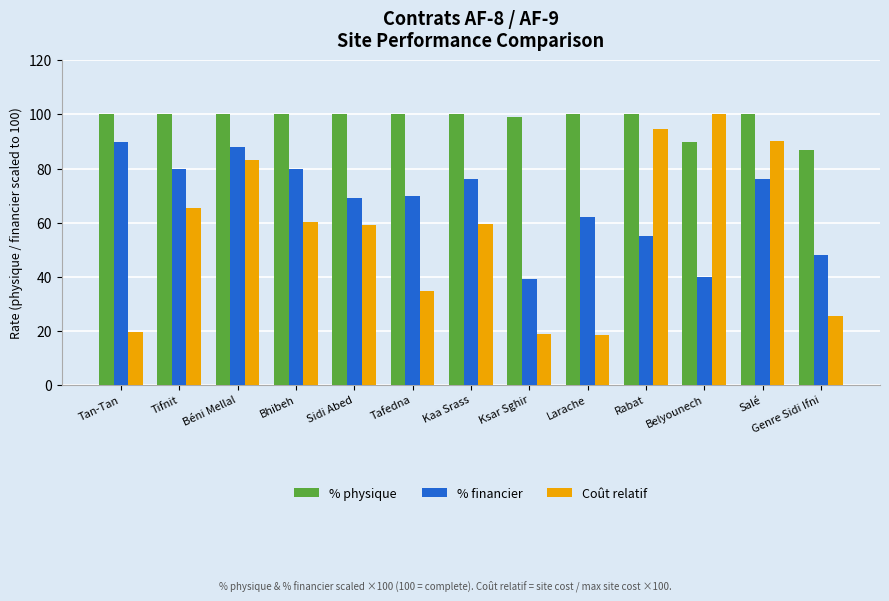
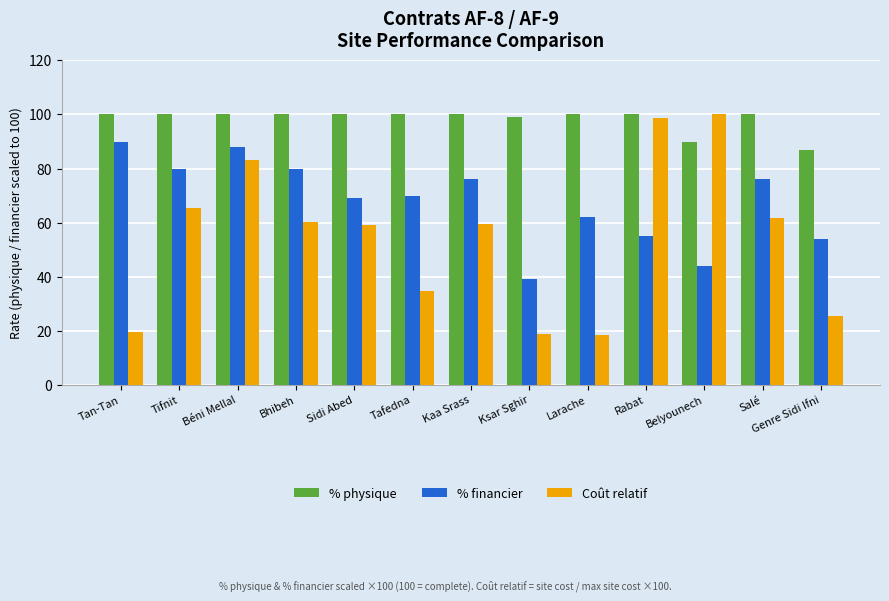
  {
    "% physique": {
      "Tan-Tan": 100,
      "Tifnit": 100,
      "Béni Mellal": 100,
      "Bhibeh": 100,
      "Sidi Abed": 100,
      "Tafedna": 100,
      "Kaa Srass": 100,
      "Ksar Sghir": 99,
      "Larache": 100,
      "Rabat": 100,
      "Belyounech": 90,
      "Salé": 100,
      "Genre Sidi Ifni": 87
    },
    "% financier": {
      "Tan-Tan": 90,
      "Tifnit": 80,
      "Béni Mellal": 88,
      "Bhibeh": 80,
      "Sidi Abed": 69,
      "Tafedna": 70,
      "Kaa Srass": 76,
      "Ksar Sghir": 39,
      "Larache": 62,
      "Rabat": 55,
-     "Belyounech": 40,
+     "Belyounech": 44,
      "Salé": 76,
-     "Genre Sidi Ifni": 48
+     "Genre Sidi Ifni": 54
    },
    "Coût relatif": {
      "Tan-Tan": 19,
      "Tifnit": 65,
      "Béni Mellal": 83,
      "Bhibeh": 60,
      "Sidi Abed": 59,
      "Tafedna": 35,
      "Kaa Srass": 60,
      "Ksar Sghir": 19,
      "Larache": 18,
-     "Rabat": 95,
+     "Rabat": 99,
      "Belyounech": 100,
-     "Salé": 90,
+     "Salé": 62,
      "Genre Sidi Ifni": 25
    }
  }
